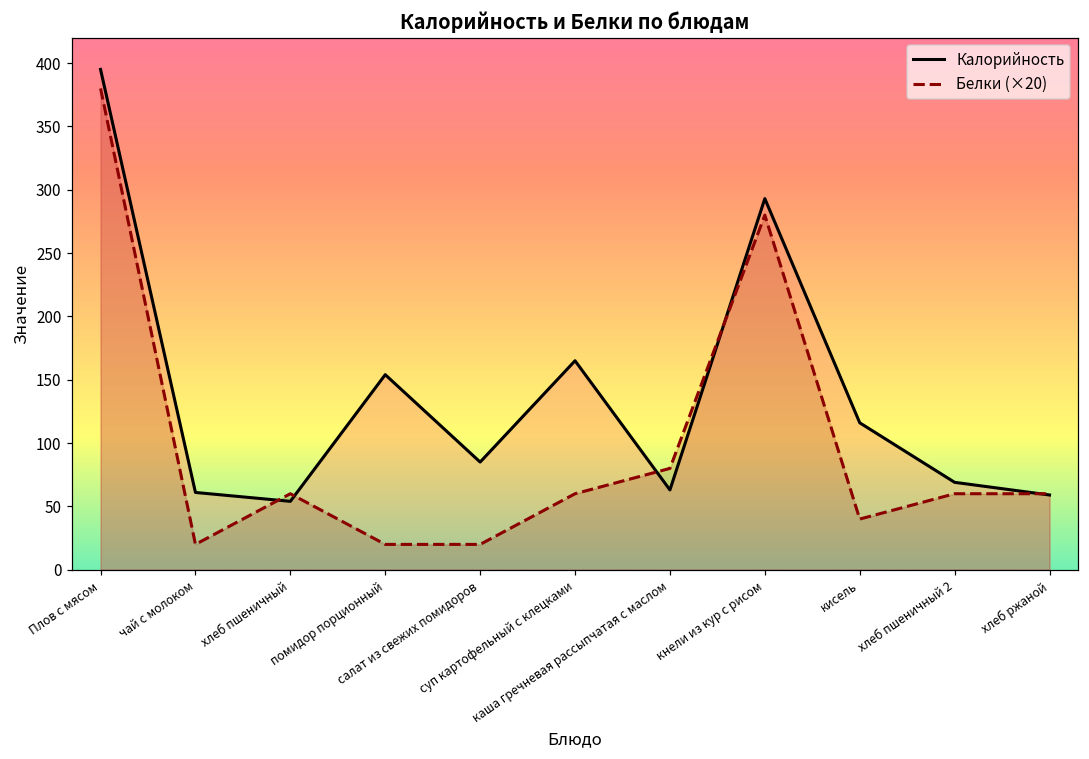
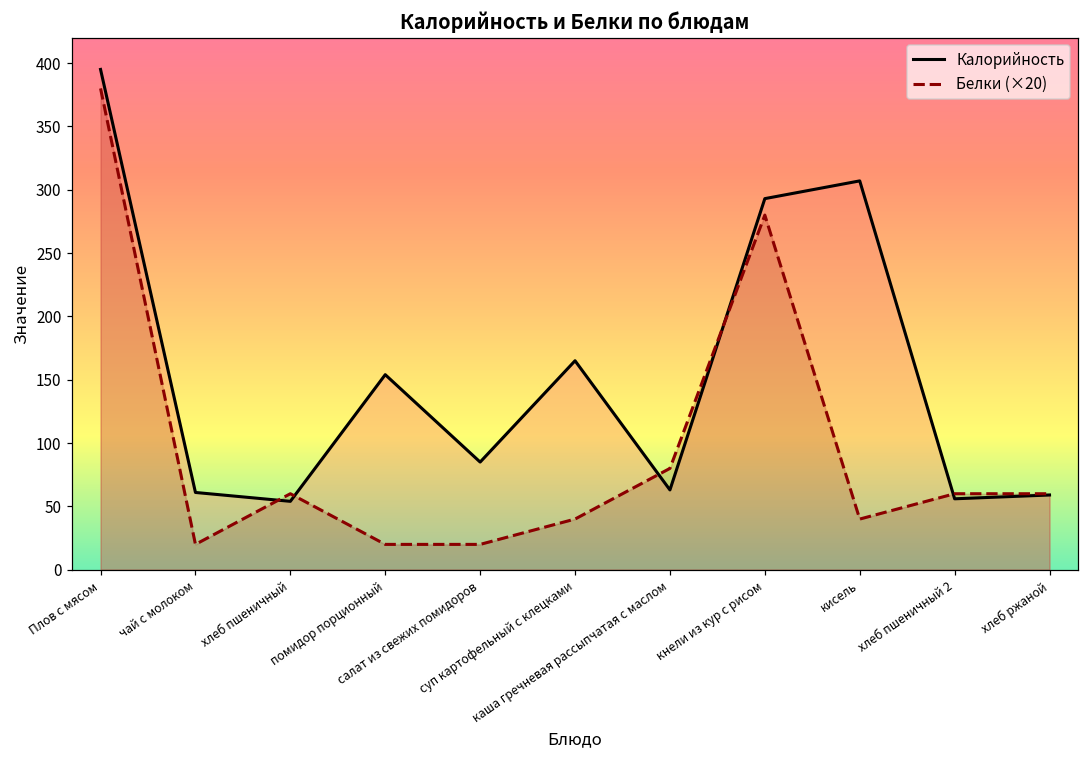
  {
    "Калорийность": {
      "Плов с мясом": 395,
      "чай с молоком": 61,
      "хлеб пшеничный": 54,
      "помидор порционный": 154,
      "салат из свежих помидоров": 85,
      "суп картофельный с клецками": 165,
      "каша гречневая рассыпчатая с маслом": 63,
      "кнели из кур с рисом": 293,
-     "кисель": 116,
-     "хлеб пшеничный 2": 69
+     "кисель": 307,
+     "хлеб пшеничный 2": 56
    },
    "Белки (×20)": {
      "Плов с мясом": 380,
      "чай с молоком": 20,
      "хлеб пшеничный": 60,
      "помидор порционный": 20,
      "салат из свежих помидоров": 20,
-     "суп картофельный с клецками": 60,
+     "суп картофельный с клецками": 40,
      "каша гречневая рассыпчатая с маслом": 80,
      "кнели из кур с рисом": 280,
      "кисель": 40,
      "хлеб пшеничный 2": 60
    }
  }
